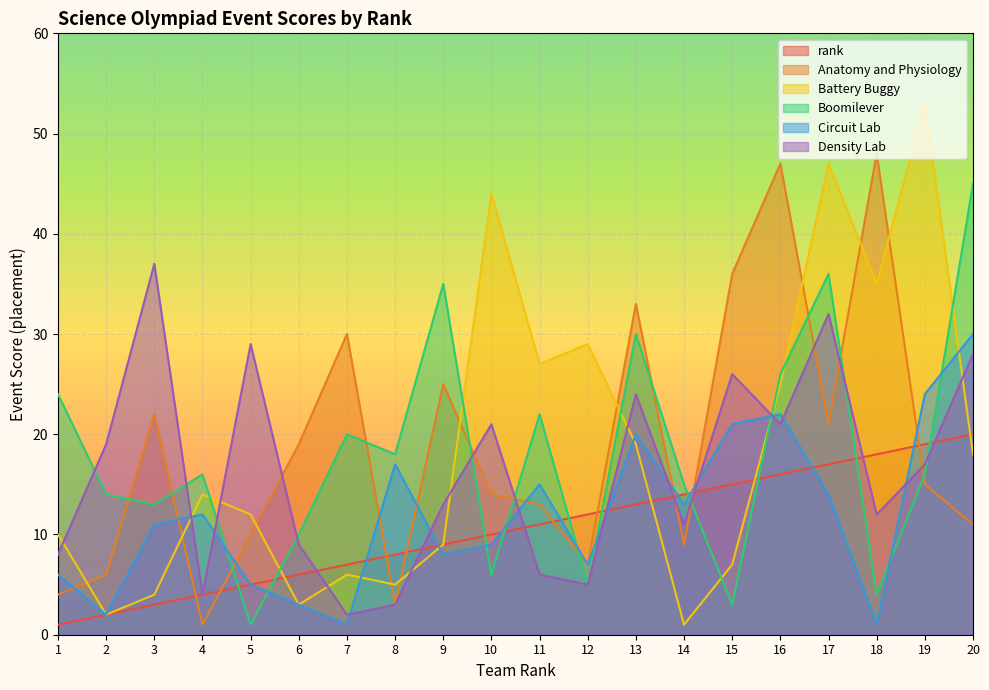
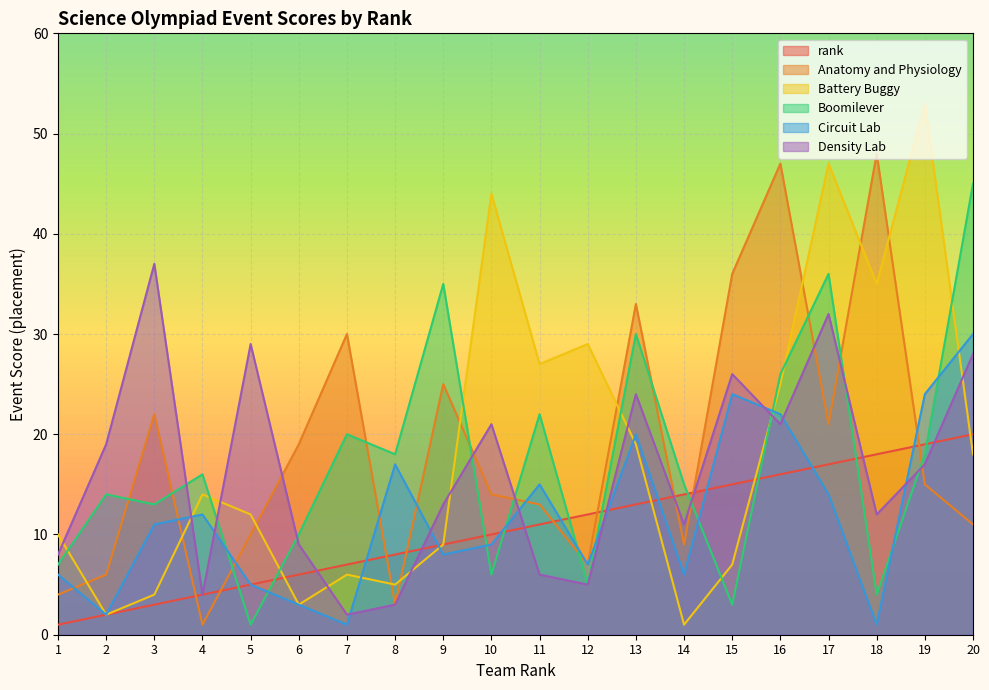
  {
    "Boomilever": {
-     "1": 24,
+     "1": 7,
      "2": 14,
      "3": 13,
      "4": 16,
      "5": 1,
      "6": 10,
      "7": 20,
      "8": 18,
      "9": 35,
      "10": 6,
      "11": 22,
      "13": 30,
      "14": 15,
      "15": 3,
      "16": 26,
      "17": 36,
      "18": 4,
-     "19": 16,
+     "19": 18,
      "20": 45
    },
    "Circuit Lab": {
      "1": 6,
      "3": 11,
      "4": 12,
      "7": 1,
      "8": 17,
      "9": 8,
      "10": 9,
      "11": 15,
      "13": 20,
-     "14": 13,
-     "15": 21,
+     "14": 6,
+     "15": 24,
      "16": 22,
      "17": 14,
      "18": 1,
      "19": 24,
      "20": 30
    },
    "Density Lab": {
      "1": 8,
      "2": 19,
      "3": 37,
      "5": 29,
      "6": 9,
      "7": 2,
      "9": 13,
      "10": 21,
      "11": 6,
      "13": 24,
      "14": 11,
      "15": 26,
      "16": 21,
      "17": 32,
      "18": 12,
      "19": 17,
      "20": 28
    }
  }
